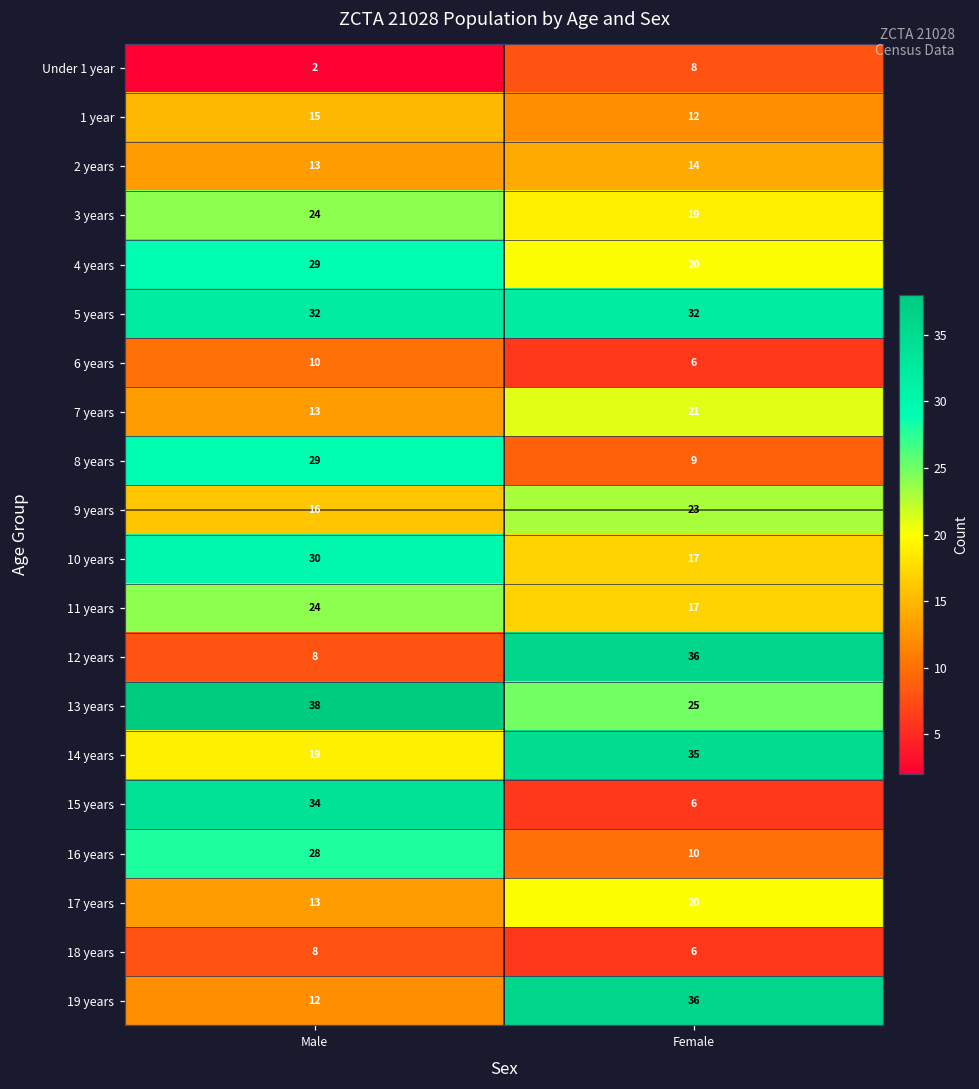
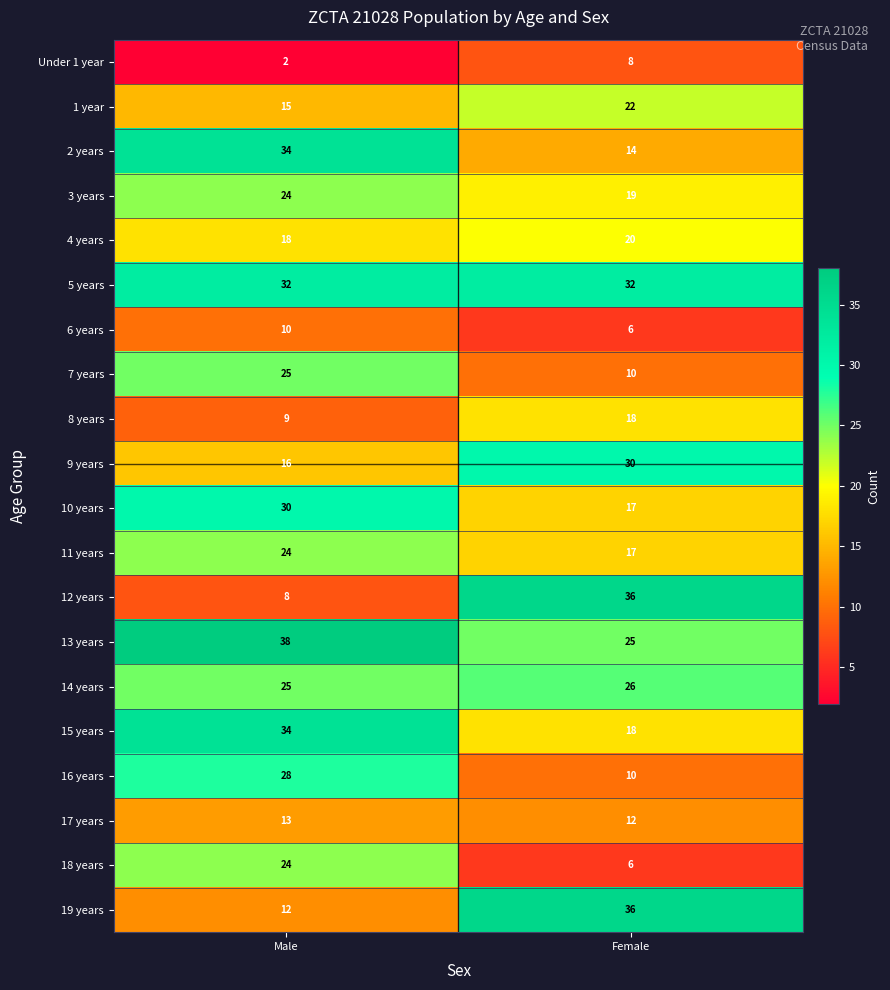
  {
    "Under 1 year": {
      "Male": 2,
      "Female": 8
    },
    "1 year": {
      "Male": 15,
-     "Female": 12
+     "Female": 22
    },
    "2 years": {
-     "Male": 13,
+     "Male": 34,
      "Female": 14
    },
    "3 years": {
      "Male": 24,
      "Female": 19
    },
    "4 years": {
-     "Male": 29,
+     "Male": 18,
      "Female": 20
    },
    "5 years": {
      "Male": 32,
      "Female": 32
    },
    "6 years": {
      "Male": 10,
      "Female": 6
    },
    "7 years": {
-     "Male": 13,
-     "Female": 21
+     "Male": 25,
+     "Female": 10
    },
    "8 years": {
-     "Male": 29,
-     "Female": 9
+     "Male": 9,
+     "Female": 18
    },
    "9 years": {
      "Male": 16,
-     "Female": 23
+     "Female": 30
    },
    "10 years": {
      "Male": 30,
      "Female": 17
    },
    "11 years": {
      "Male": 24,
      "Female": 17
    },
    "12 years": {
      "Male": 8,
      "Female": 36
    },
    "13 years": {
      "Male": 38,
      "Female": 25
    },
    "14 years": {
-     "Male": 19,
-     "Female": 35
+     "Male": 25,
+     "Female": 26
    },
    "15 years": {
      "Male": 34,
-     "Female": 6
+     "Female": 18
    },
    "16 years": {
      "Male": 28,
      "Female": 10
    },
    "17 years": {
      "Male": 13,
-     "Female": 20
+     "Female": 12
    },
    "18 years": {
-     "Male": 8,
+     "Male": 24,
      "Female": 6
    },
    "19 years": {
      "Male": 12,
      "Female": 36
    }
  }
